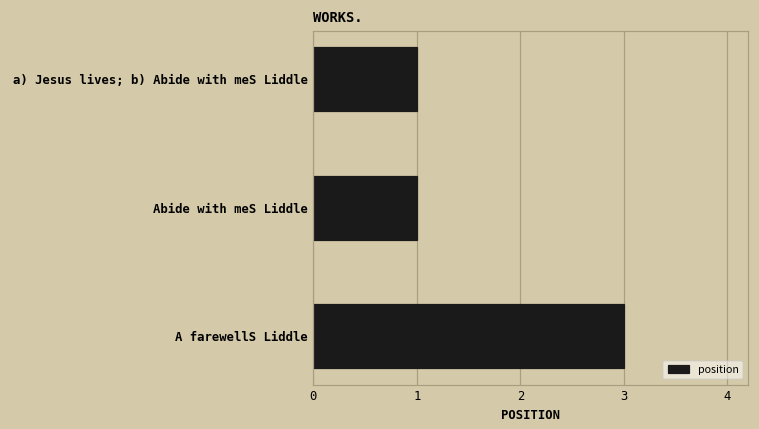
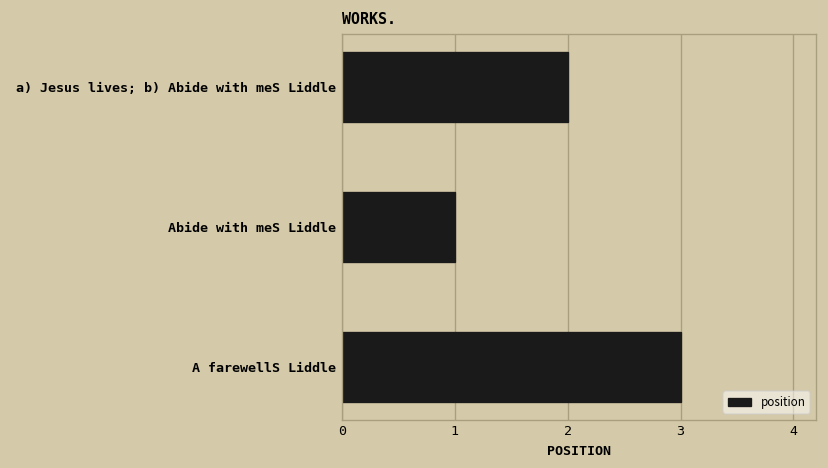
  {
-   "a) Jesus lives; b) Abide with meS Liddle": 1,
+   "a) Jesus lives; b) Abide with meS Liddle": 2,
    "Abide with meS Liddle": 1,
    "A farewellS Liddle": 3
  }
